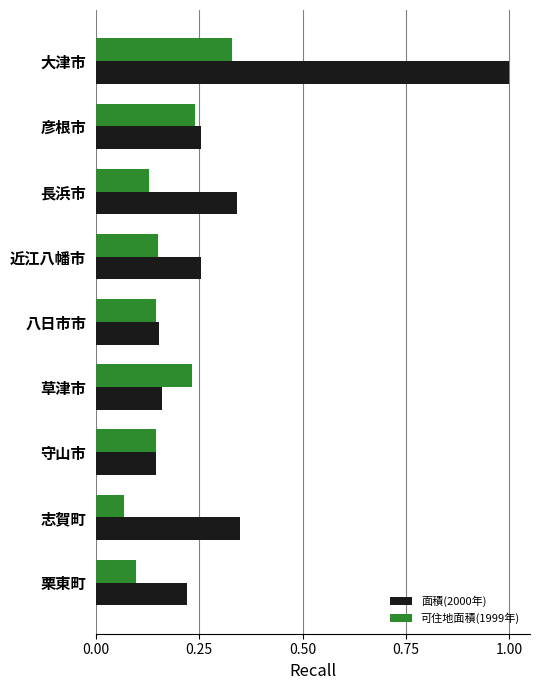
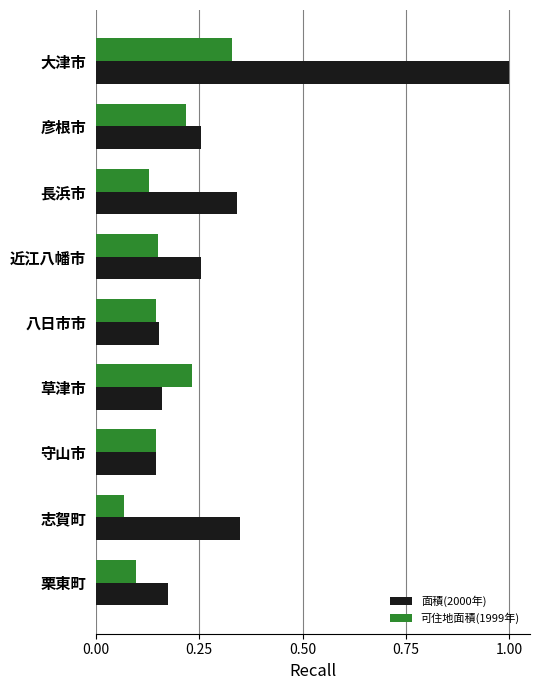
  {
    "面積(2000年)": {
      "大津市": 1.00,
      "彦根市": 0.25,
      "長浜市": 0.34,
      "近江八幡市": 0.25,
      "八日市市": 0.15,
      "草津市": 0.16,
      "守山市": 0.15,
      "志賀町": 0.35,
-     "栗東町": 0.22
+     "栗東町": 0.17
    },
    "可住地面積(1999年)": {
      "大津市": 0.33,
-     "彦根市": 0.24,
+     "彦根市": 0.22,
      "長浜市": 0.13,
      "近江八幡市": 0.15,
      "八日市市": 0.15,
      "草津市": 0.23,
      "守山市": 0.15,
      "志賀町": 0.07,
      "栗東町": 0.10
    }
  }
